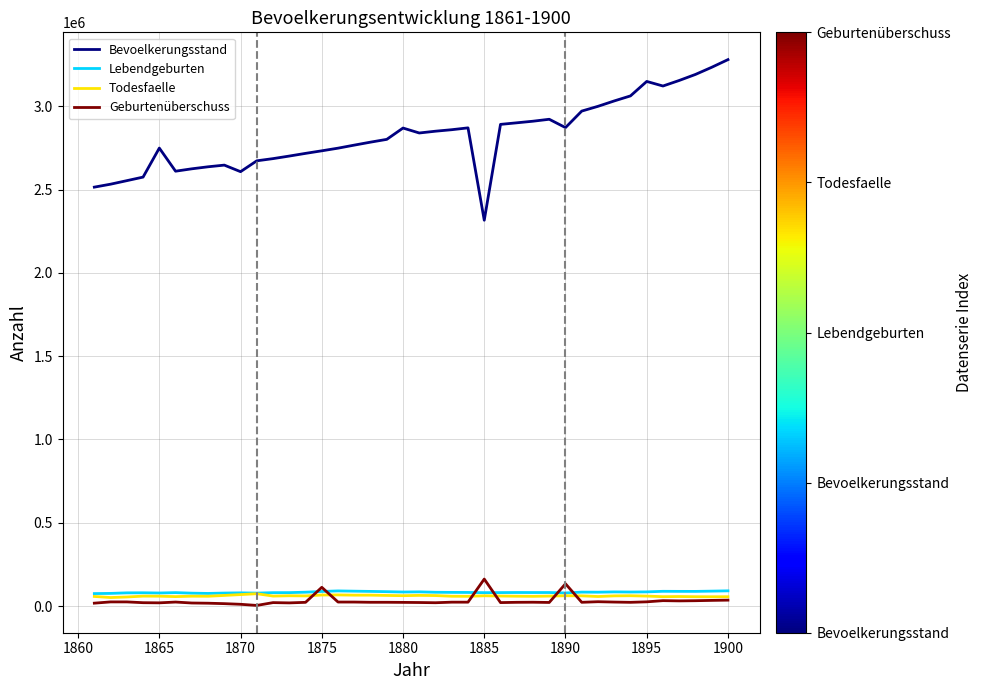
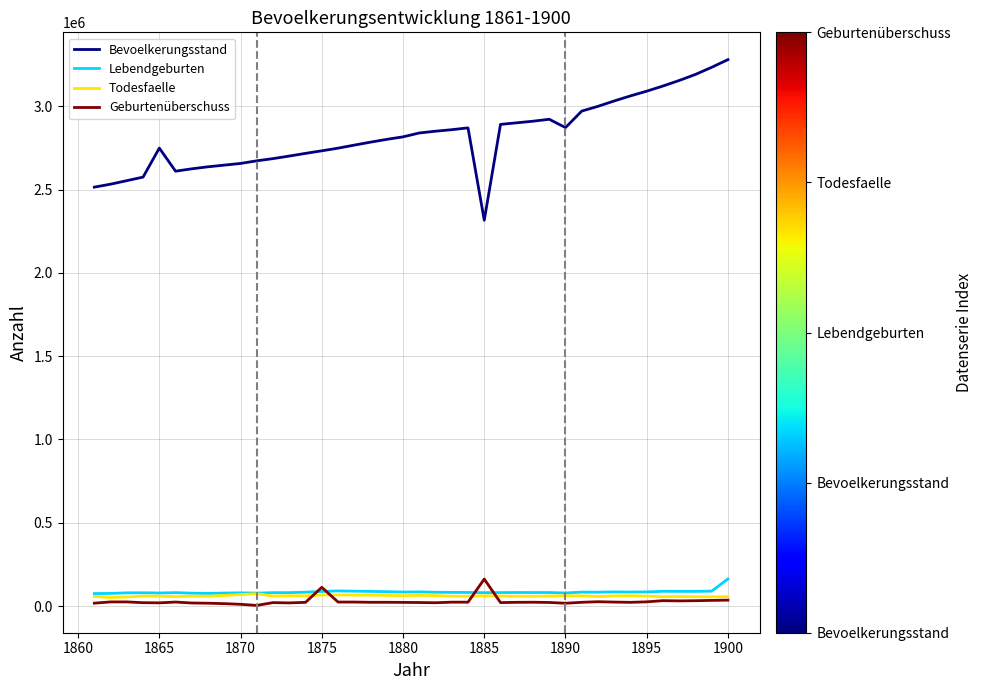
  {
    "Bevoelkerungsstand": {
      "1865": 2750000,
-     "1870": 2610000,
+     "1870": 2660000,
      "1875": 2730000,
-     "1880": 2870000,
+     "1880": 2820000,
      "1885": 2320000,
      "1890": 2870000,
-     "1895": 3150000,
+     "1895": 3090000,
      "1900": 3280000
    },
    "Lebendgeburten": {
      "1865": 80000,
      "1875": 90000,
      "1880": 80000,
      "1885": 80000,
      "1890": 80000,
      "1895": 80000,
-     "1900": 90000
+     "1900": 160000
    },
    "Todesfaelle": {
      "1865": 60000,
      "1875": 70000,
      "1880": 60000,
      "1885": 60000,
      "1890": 60000,
      "1895": 60000,
      "1900": 60000
    },
    "Geburtenüberschuss": {
      "1865": 20000,
      "1870": 10000,
      "1875": 110000,
      "1880": 20000,
      "1885": 160000,
-     "1890": 130000,
+     "1890": 20000,
      "1895": 30000,
      "1900": 40000
    }
  }
